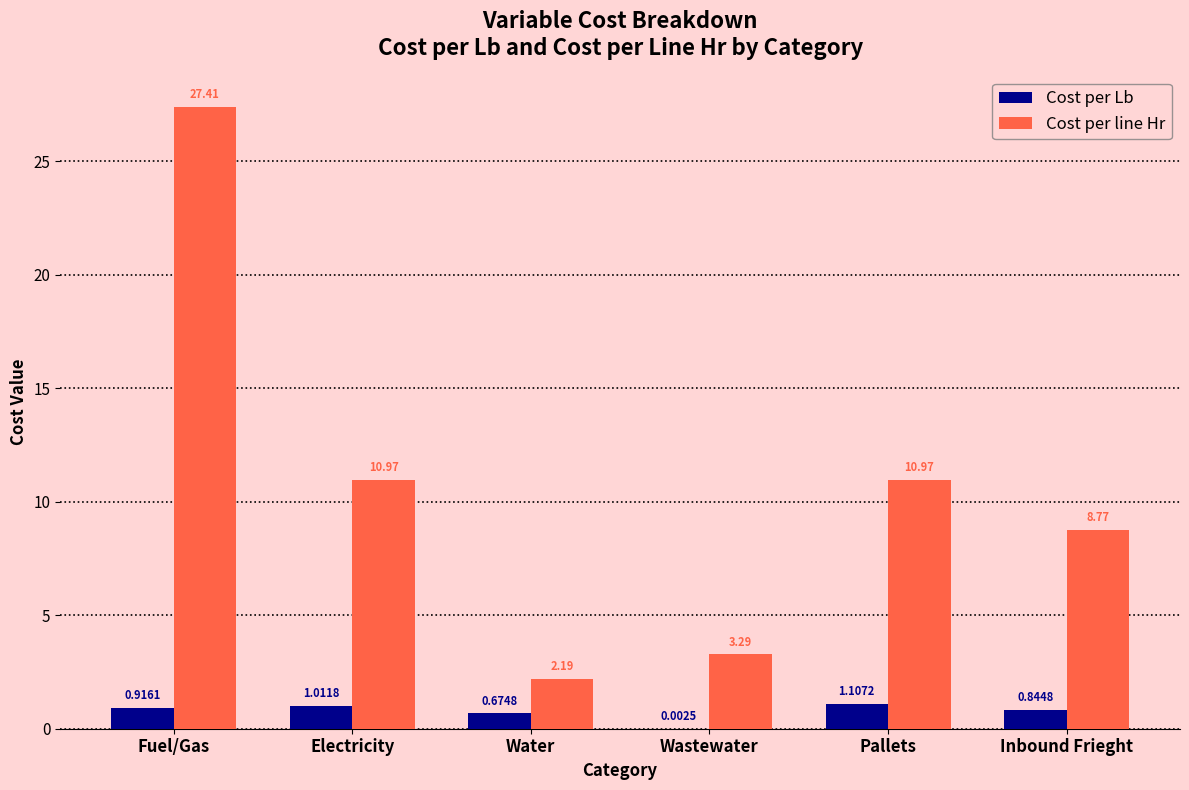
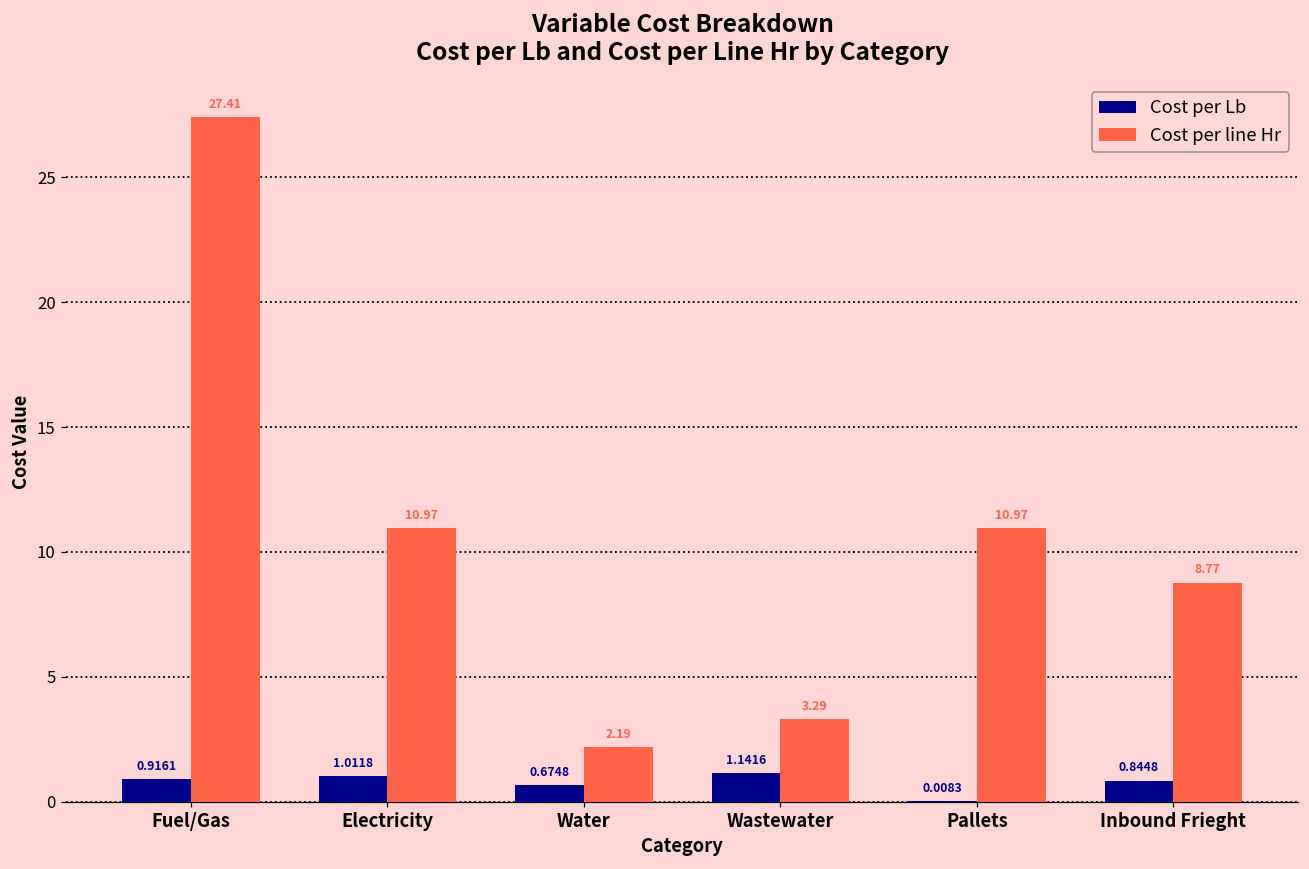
  {
    "Cost per Lb": {
      "Fuel/Gas": 0.9161,
      "Electricity": 1.0118,
      "Water": 0.6748,
-     "Wastewater": 0.0025,
-     "Pallets": 1.1072,
+     "Wastewater": 1.1416,
+     "Pallets": 0.0083,
      "Inbound Frieght": 0.8448
    },
    "Cost per line Hr": {
      "Fuel/Gas": 27.41,
      "Electricity": 10.97,
      "Water": 2.19,
      "Wastewater": 3.29,
      "Pallets": 10.97,
      "Inbound Frieght": 8.77
    }
  }
